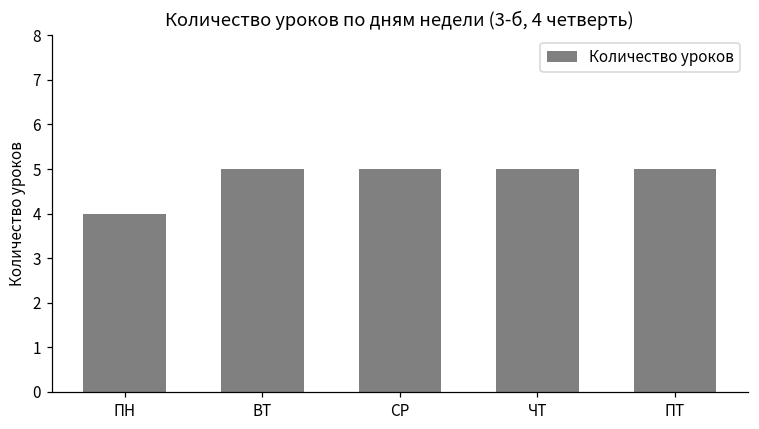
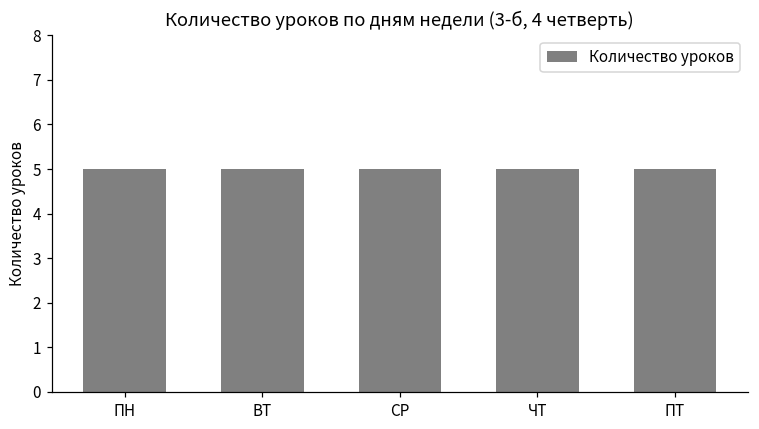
  {
-   "ПН": 4,
+   "ПН": 5,
    "ВТ": 5,
    "СР": 5,
    "ЧТ": 5,
    "ПТ": 5
  }
